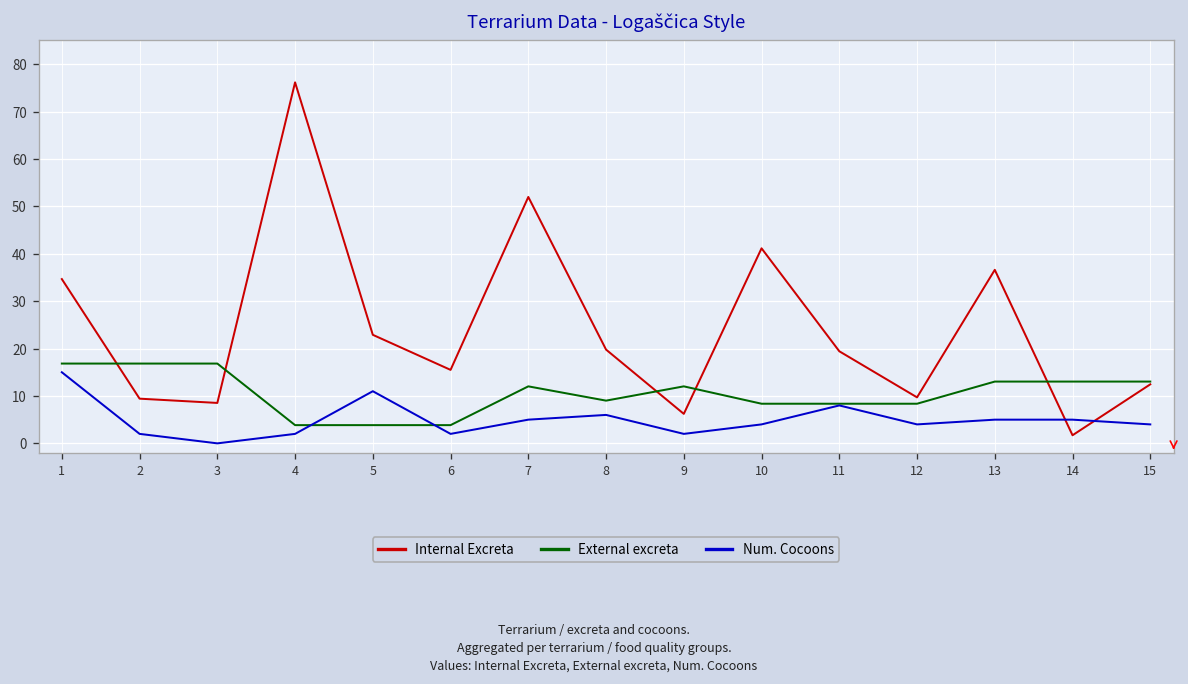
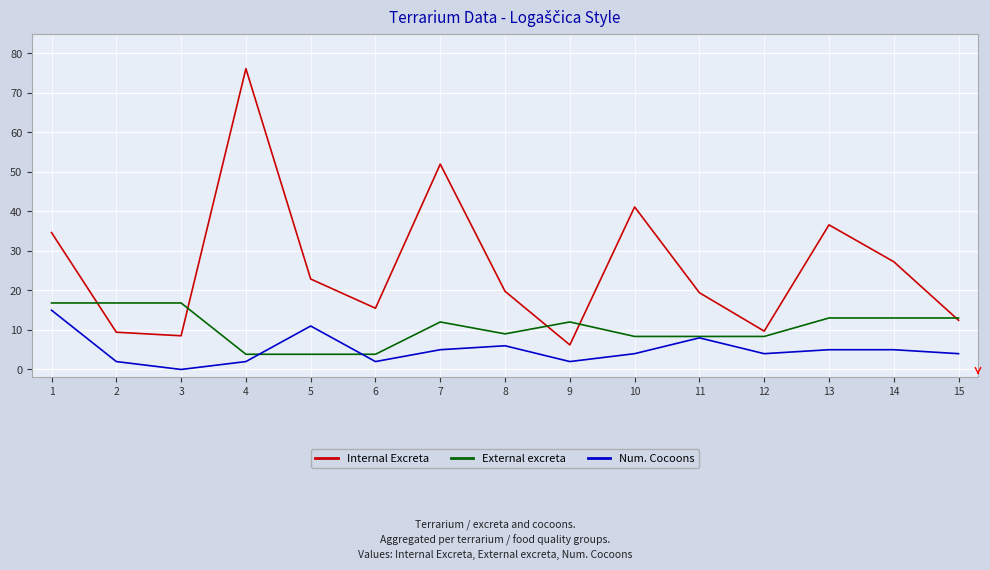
  {
    "Internal Excreta": {
      "1": 35,
      "2": 9,
      "3": 9,
      "4": 76,
      "5": 23,
      "6": 16,
      "7": 52,
      "8": 20,
      "9": 6,
      "10": 41,
      "11": 19,
      "12": 10,
      "13": 37,
-     "14": 2
+     "14": 27
    },
    "External excreta": {
      "1": 17,
      "2": 17,
      "3": 17,
      "4": 4,
      "5": 4,
      "6": 4,
      "7": 12,
      "8": 9,
      "9": 12,
      "10": 8,
      "12": 8,
      "13": 13,
      "14": 13
    },
    "Num. Cocoons": {
      "1": 15,
      "2": 2,
      "3": 0,
      "4": 2,
      "5": 11,
      "6": 2,
      "7": 5,
      "8": 6,
      "9": 2,
      "10": 4,
      "12": 4,
      "13": 5,
      "14": 5,
      "15": 4
    }
  }
